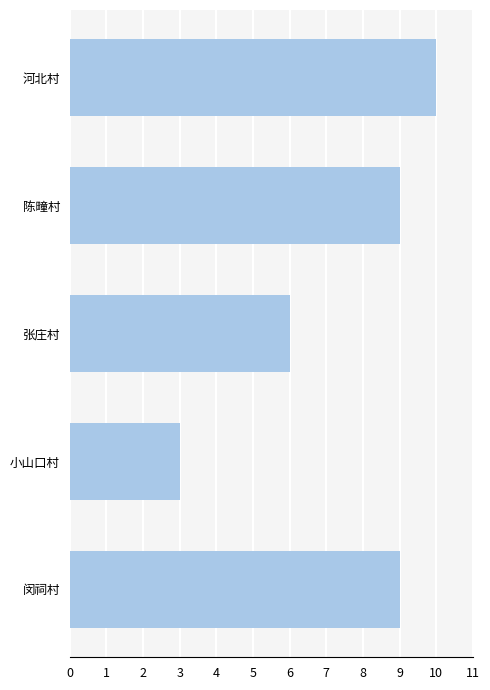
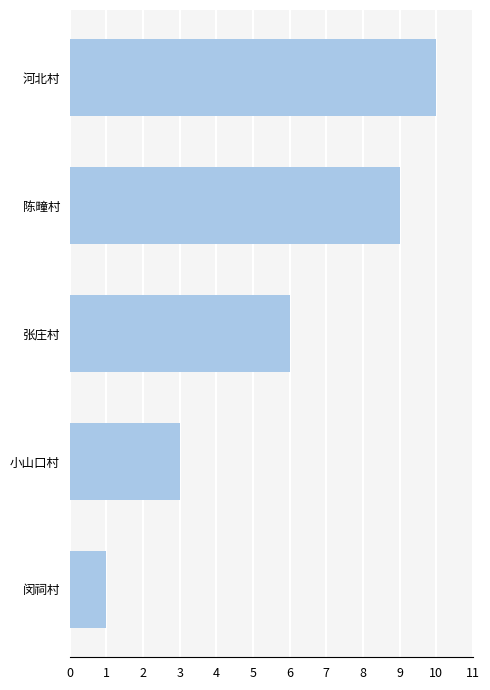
  {
    "河北村": 10,
    "陈疃村": 9,
    "张庄村": 6,
    "小山口村": 3,
-   "闵祠村": 9
+   "闵祠村": 1
  }
